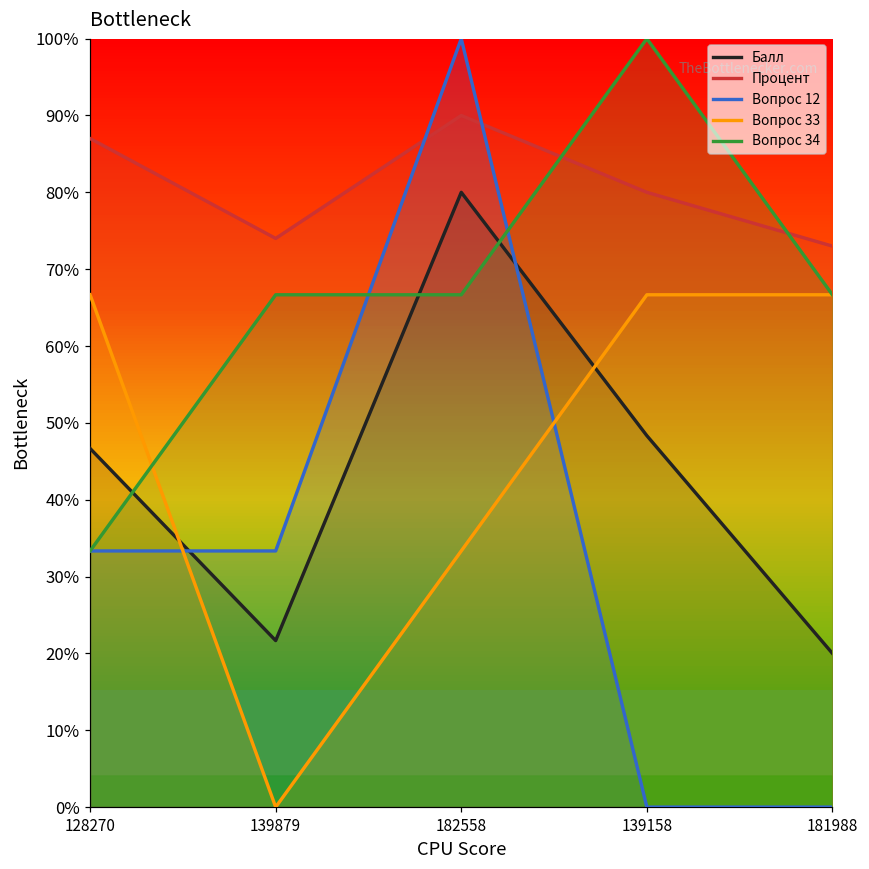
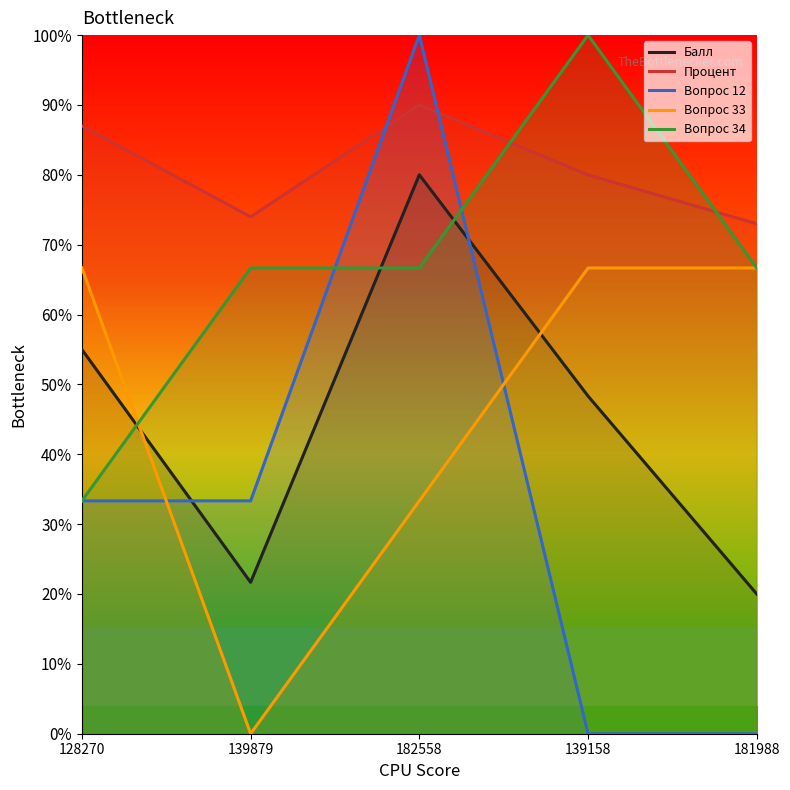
  {
    "Балл": {
-     "128270": "47%",
+     "128270": "55%",
      "139879": "22%",
      "182558": "80%",
      "139158": "48%",
      "181988": "20%"
    },
    "Процент": {
      "128270": "87%",
      "139879": "74%",
      "182558": "90%",
      "139158": "80%",
      "181988": "73%"
    },
    "Вопрос 12": {
      "139879": "33%",
      "182558": "100%",
      "139158": "0%",
      "181988": "0%"
    },
    "Вопрос 33": {
      "128270": "67%",
      "139879": "0%",
      "182558": "33%",
      "139158": "67%"
    },
    "Вопрос 34": {
      "139879": "67%",
      "182558": "67%",
      "139158": "100%"
    }
  }
